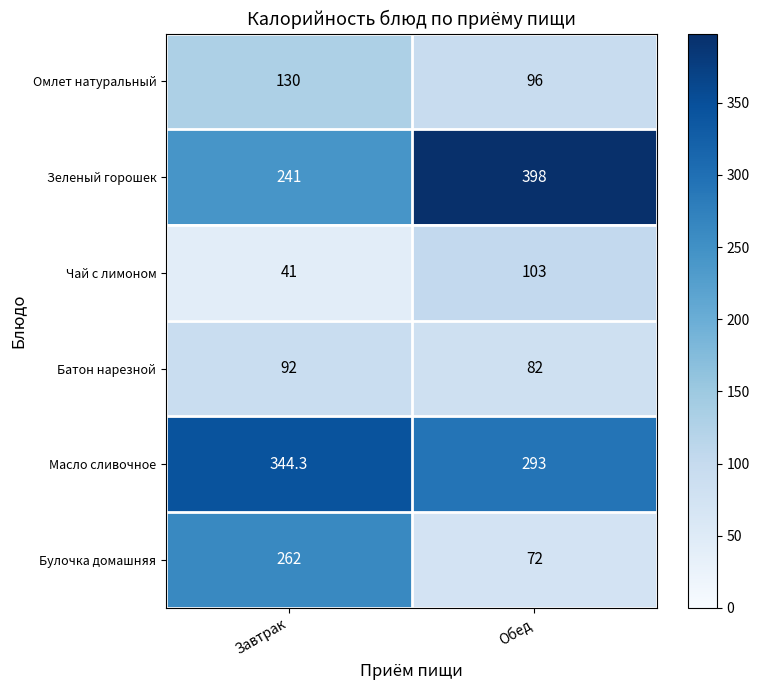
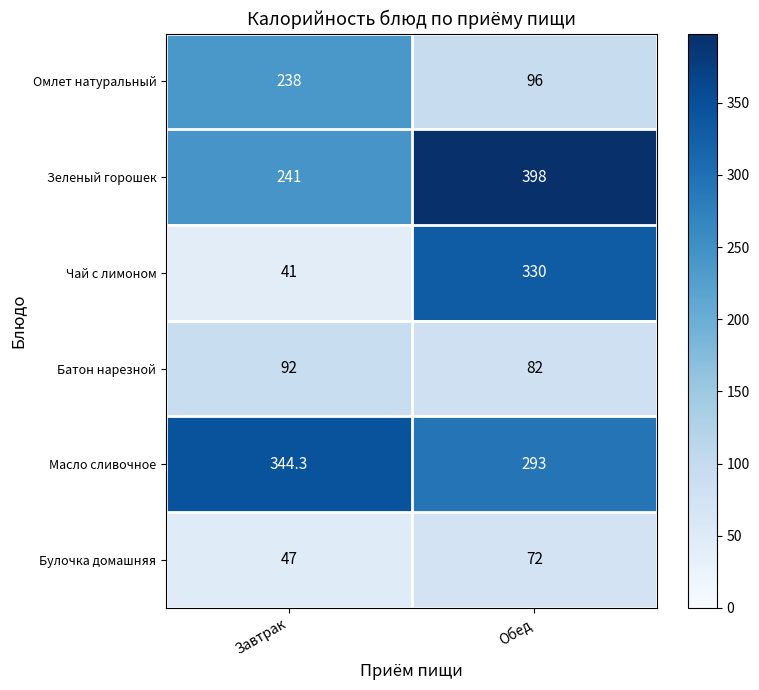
  {
    "Омлет натуральный": {
-     "Завтрак": 130,
+     "Завтрак": 238,
      "Обед": 96
    },
    "Зеленый горошек": {
      "Завтрак": 241,
      "Обед": 398
    },
    "Чай с лимоном": {
      "Завтрак": 41,
-     "Обед": 103
+     "Обед": 330
    },
    "Батон нарезной": {
      "Завтрак": 92,
      "Обед": 82
    },
    "Масло сливочное": {
      "Завтрак": 344.3,
      "Обед": 293
    },
    "Булочка домашняя": {
-     "Завтрак": 262,
+     "Завтрак": 47,
      "Обед": 72
    }
  }
